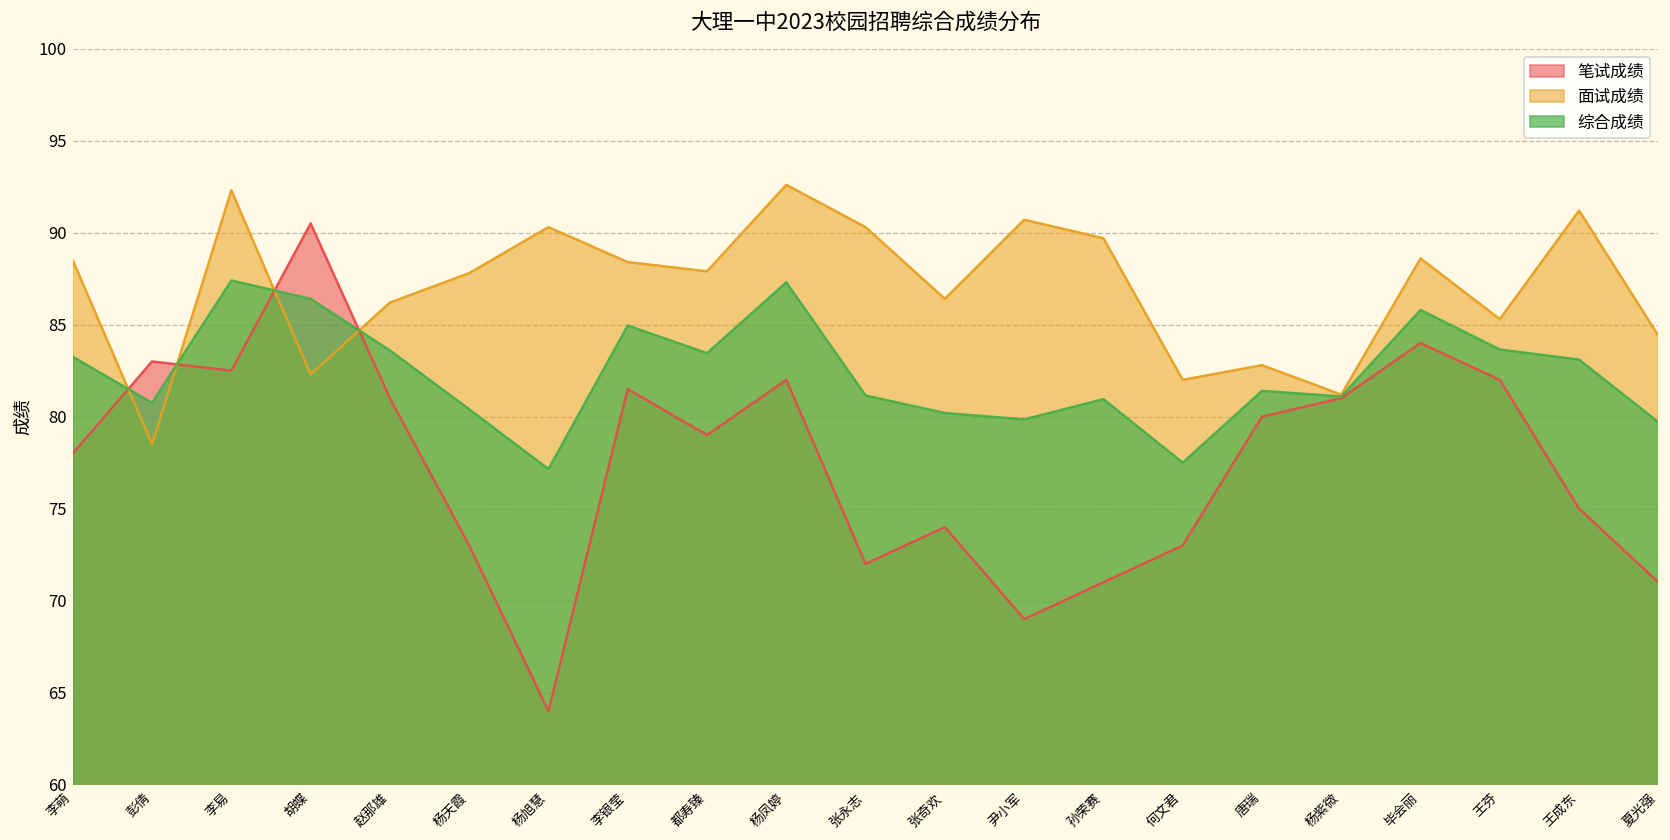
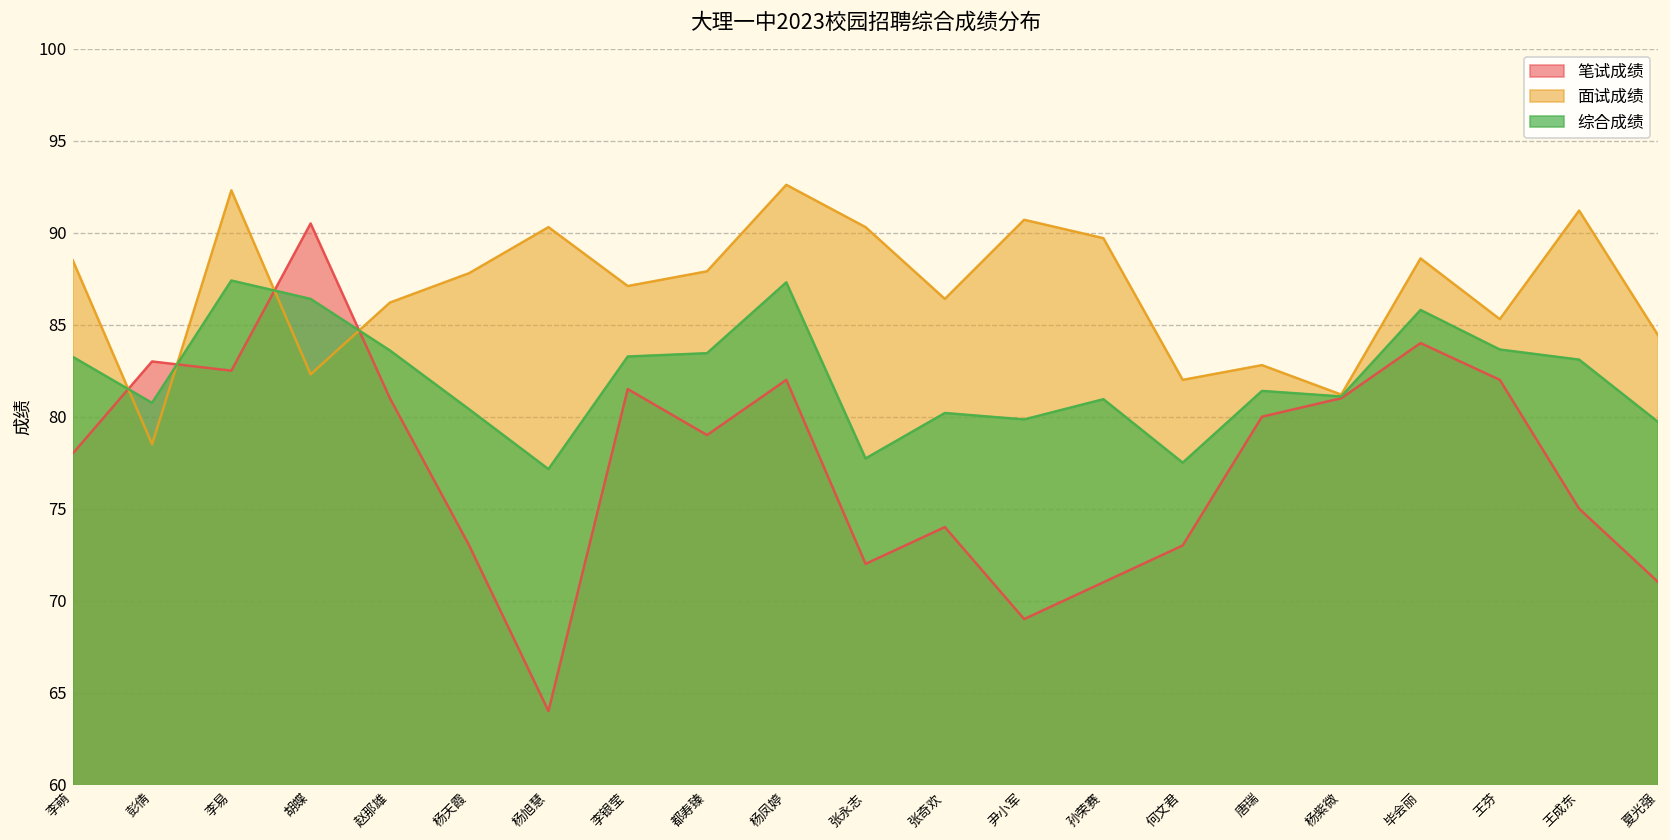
  {
    "笔试成绩": {
      "李萌": 78.0,
      "彭倩": 83.0,
      "李易": 82.5,
      "胡蝶": 90.5,
      "赵那雄": 81.0,
      "杨天霞": 73.0,
      "杨旭慧": 64.0,
      "李银莹": 81.5,
      "都寿臻": 79.0,
      "杨凤婷": 82.0,
      "张永志": 72.0,
      "张奇欢": 74.0,
      "尹小军": 69.0,
      "孙荣赛": 71.0,
      "何文君": 73.0,
      "唐瑞": 80.0,
      "毕会丽": 84.0,
      "王芬": 82.0,
      "王成东": 75.0,
      "夏光强": 71.0
    },
    "面试成绩": {
      "李萌": 88.5,
      "彭倩": 78.5,
      "李易": 92.3,
      "胡蝶": 82.3,
      "赵那雄": 86.2,
      "杨天霞": 87.8,
      "杨旭慧": 90.3,
-     "李银莹": 88.4,
+     "李银莹": 87.1,
      "都寿臻": 87.9,
      "杨凤婷": 92.6,
      "张永志": 90.3,
      "张奇欢": 86.4,
      "尹小军": 90.7,
      "孙荣赛": 89.7,
      "何文君": 82.0,
      "唐瑞": 82.8,
      "毕会丽": 88.6,
      "王芬": 85.3,
      "王成东": 91.2,
      "夏光强": 84.4
    },
    "综合成绩": {
      "李萌": 83.3,
      "彭倩": 80.8,
      "李易": 87.4,
      "胡蝶": 86.4,
      "赵那雄": 83.6,
      "杨天霞": 80.4,
      "杨旭慧": 77.2,
-     "李银莹": 85.0,
+     "李银莹": 83.3,
      "都寿臻": 83.5,
      "杨凤婷": 87.3,
-     "张永志": 81.2,
+     "张永志": 77.7,
      "张奇欢": 80.2,
      "尹小军": 79.9,
      "孙荣赛": 81.0,
      "何文君": 77.5,
      "唐瑞": 81.4,
      "毕会丽": 85.8,
      "王芬": 83.7,
      "王成东": 83.1,
      "夏光强": 79.7
    }
  }
